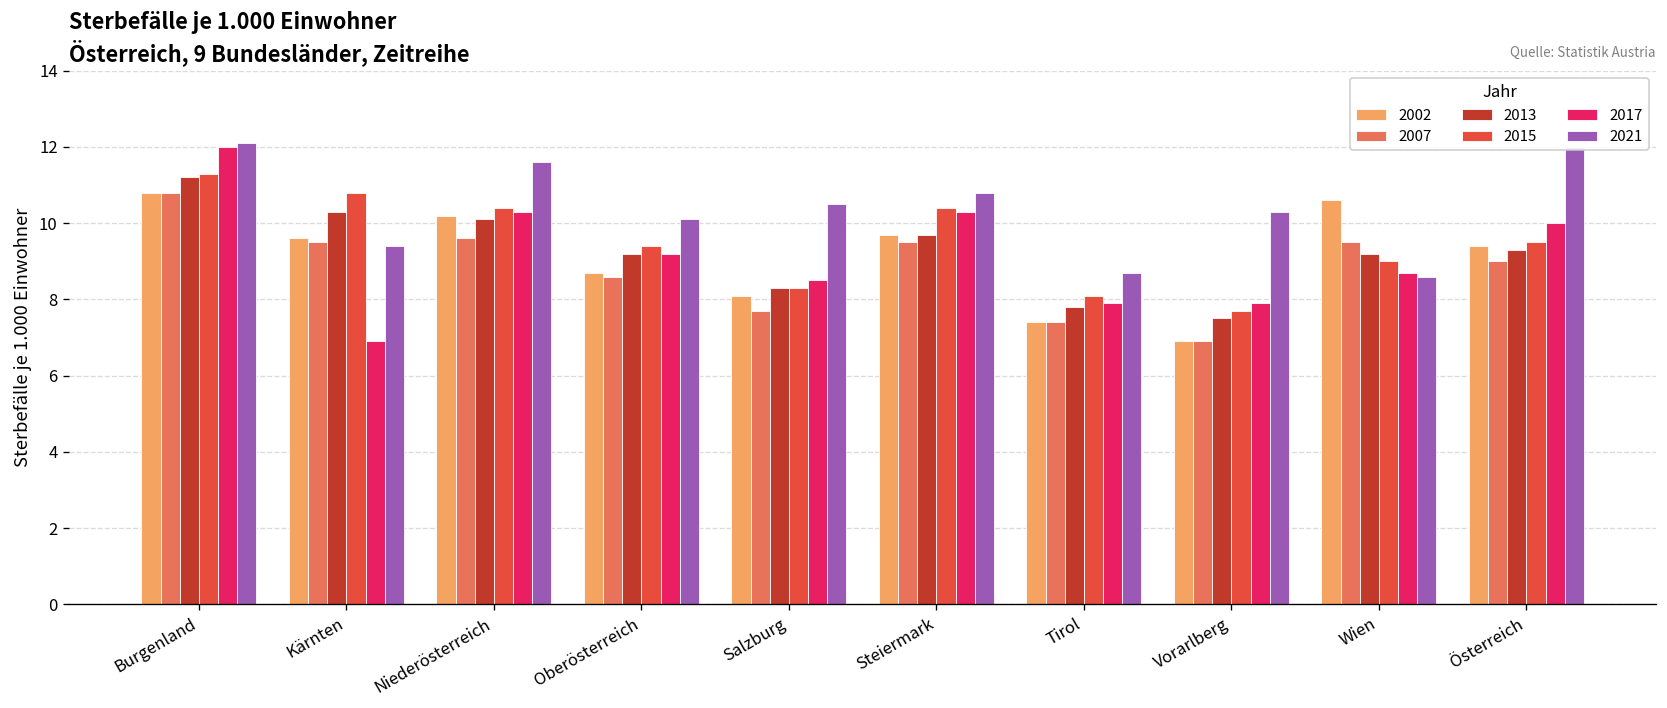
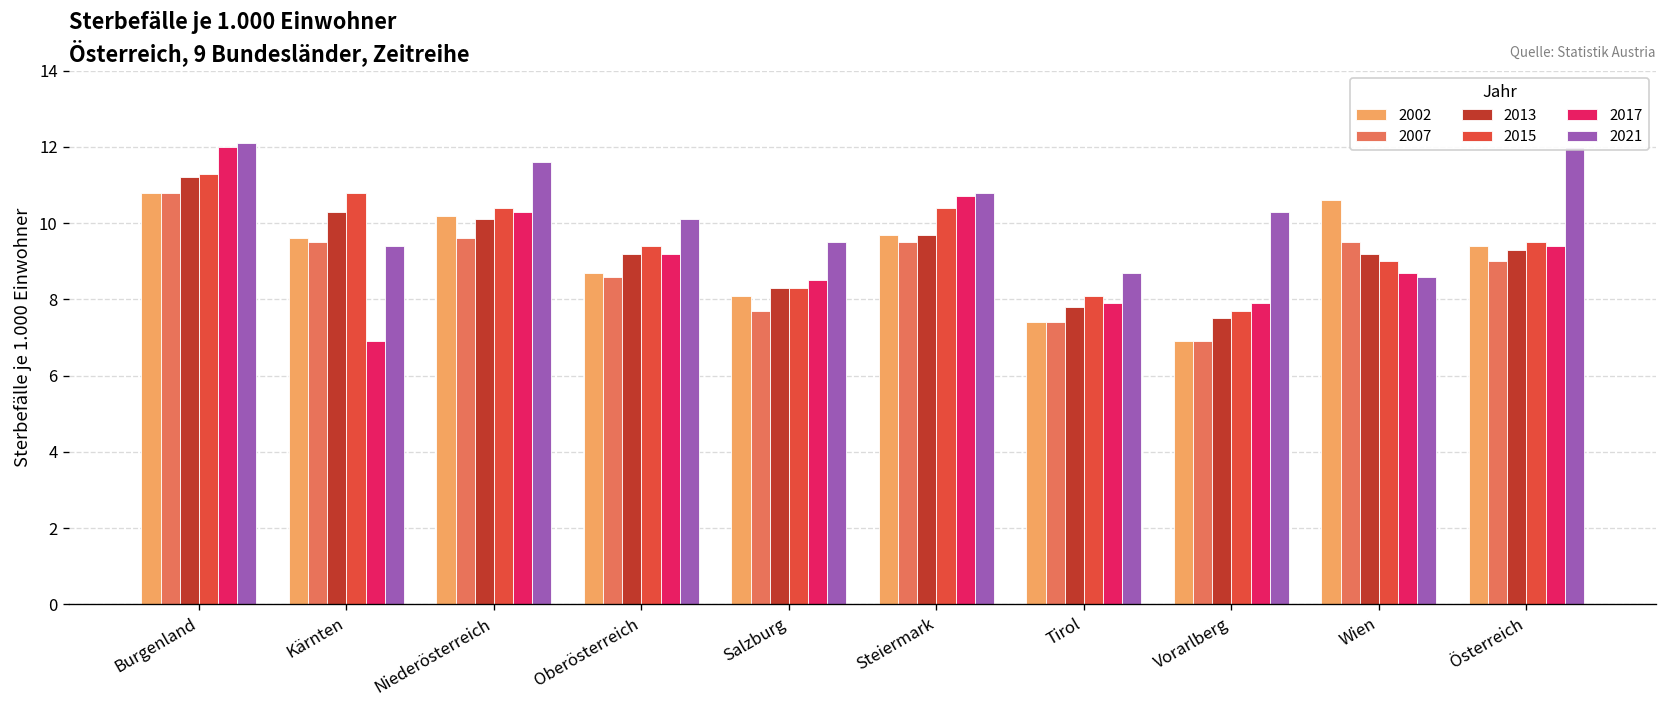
  {
    "2017": {
      "Burgenland": 12.0,
      "Kärnten": 6.9,
      "Niederösterreich": 10.3,
      "Oberösterreich": 9.2,
      "Salzburg": 8.5,
-     "Steiermark": 10.3,
+     "Steiermark": 10.7,
      "Tirol": 7.9,
      "Vorarlberg": 7.9,
      "Wien": 8.7,
-     "Österreich": 10.0
+     "Österreich": 9.4
    },
    "2021": {
      "Burgenland": 12.1,
      "Kärnten": 9.4,
      "Niederösterreich": 11.6,
      "Oberösterreich": 10.1,
-     "Salzburg": 10.5,
+     "Salzburg": 9.5,
      "Steiermark": 10.8,
      "Tirol": 8.7,
      "Vorarlberg": 10.3,
      "Wien": 8.6
    }
  }
